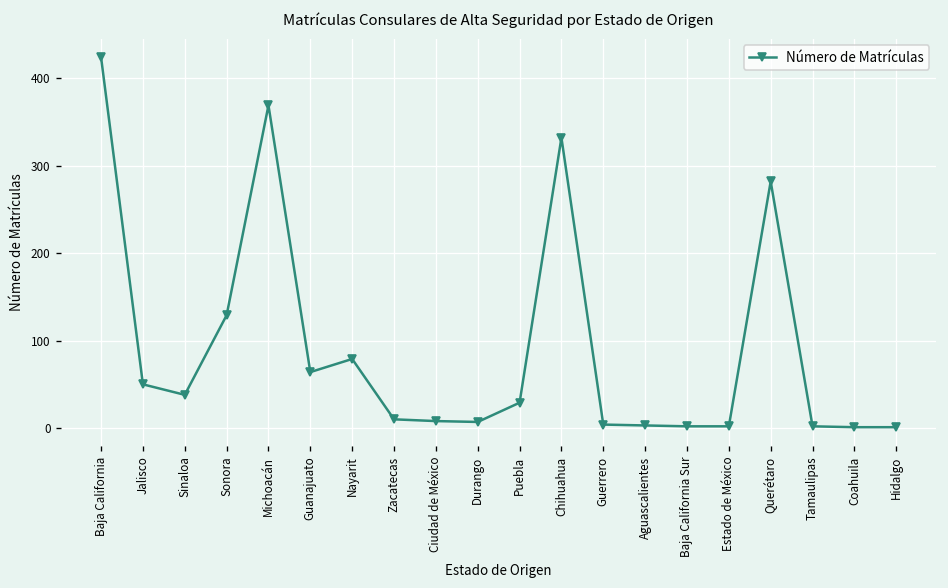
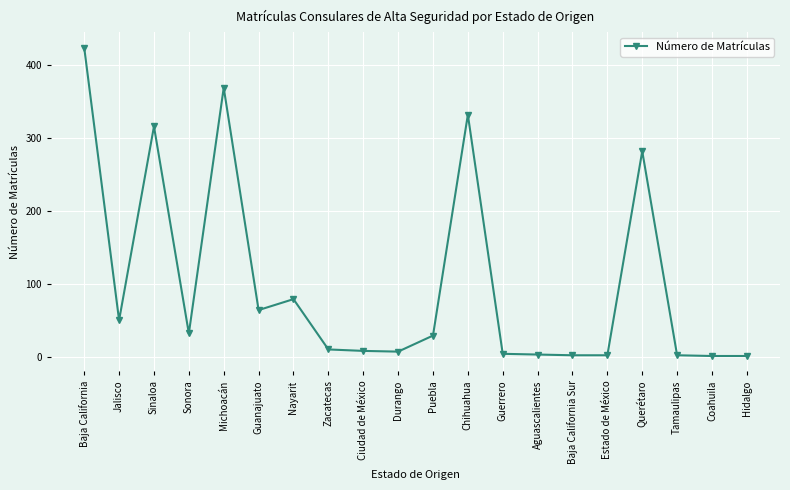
  {
    "Baja California": 420,
    "Jalisco": 50,
-   "Sinaloa": 40,
-   "Sonora": 130,
+   "Sinaloa": 320,
+   "Sonora": 30,
    "Michoacán": 370,
    "Guanajuato": 60,
    "Nayarit": 80,
    "Zacatecas": 10,
    "Ciudad de México": 10,
    "Durango": 10,
    "Puebla": 30,
    "Chihuahua": 330,
    "Guerrero": 0,
    "Aguascalientes": 0,
    "Baja California Sur": 0,
    "Estado de México": 0,
    "Querétaro": 280,
    "Tamaulipas": 0,
    "Coahuila": 0,
    "Hidalgo": 0
  }
